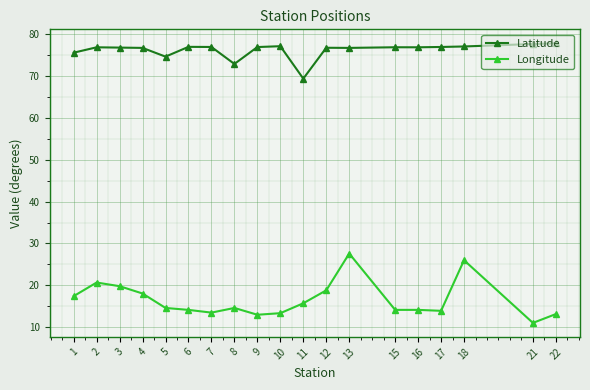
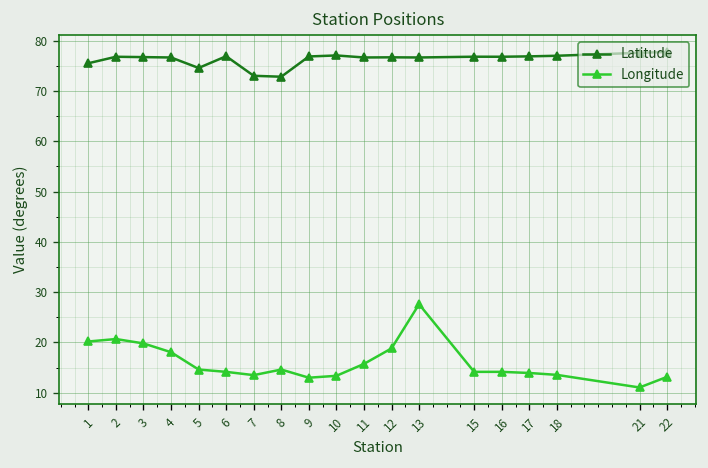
  {
    "Latitude": {
      "1": 76,
      "2": 77,
      "3": 77,
      "4": 77,
      "5": 75,
      "6": 77,
-     "7": 77,
+     "7": 73,
      "8": 73,
      "9": 77,
      "10": 77,
-     "11": 69,
+     "11": 77,
      "12": 77,
      "13": 77,
      "15": 77,
      "16": 77,
      "17": 77,
      "18": 77
    },
    "Longitude": {
-     "1": 17,
+     "1": 20,
      "2": 21,
      "3": 20,
      "4": 18,
      "5": 15,
      "6": 14,
      "7": 14,
      "8": 15,
      "9": 13,
      "10": 13,
      "11": 16,
      "12": 19,
      "13": 28,
      "15": 14,
      "16": 14,
      "17": 14,
-     "18": 26,
+     "18": 14,
      "21": 11,
      "22": 13
    }
  }
